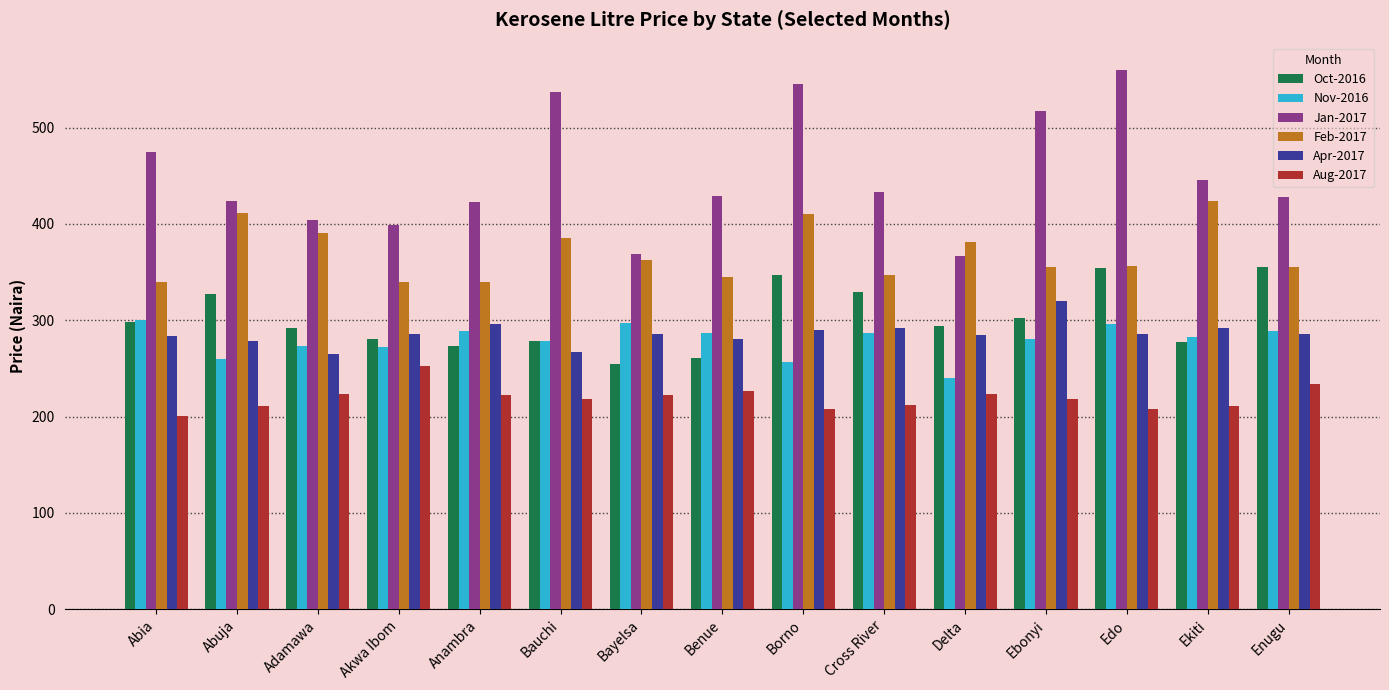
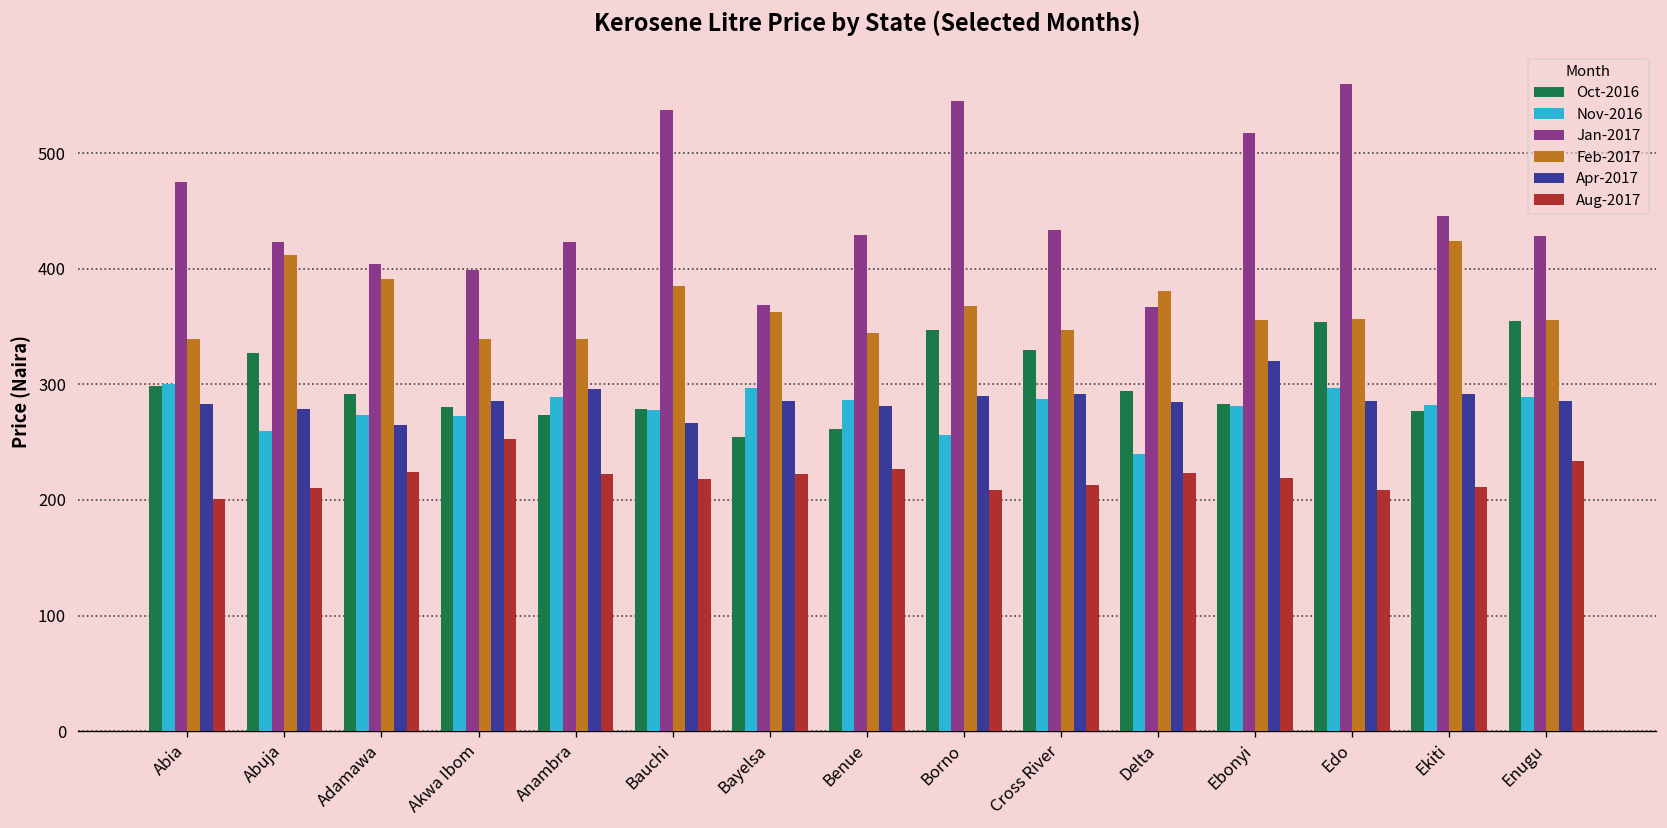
  {
    "Oct-2016": {
      "Abia": 300,
      "Abuja": 330,
      "Adamawa": 290,
      "Akwa Ibom": 280,
      "Anambra": 270,
      "Bauchi": 280,
      "Bayelsa": 250,
      "Benue": 260,
      "Borno": 350,
      "Cross River": 330,
      "Delta": 290,
-     "Ebonyi": 300,
+     "Ebonyi": 280,
      "Edo": 350,
      "Ekiti": 280,
      "Enugu": 350
    },
    "Nov-2016": {
      "Abia": 300,
      "Abuja": 260,
      "Adamawa": 270,
      "Akwa Ibom": 270,
      "Anambra": 290,
      "Bauchi": 280,
      "Bayelsa": 300,
      "Benue": 290,
      "Borno": 260,
      "Cross River": 290,
      "Delta": 240,
      "Ebonyi": 280,
      "Edo": 300,
      "Ekiti": 280,
      "Enugu": 290
    },
    "Jan-2017": {
      "Abia": 480,
      "Abuja": 420,
      "Adamawa": 400,
      "Akwa Ibom": 400,
      "Anambra": 420,
      "Bauchi": 540,
      "Bayelsa": 370,
      "Benue": 430,
      "Borno": 540,
      "Cross River": 430,
      "Delta": 370,
      "Ebonyi": 520,
      "Edo": 560,
      "Ekiti": 450,
      "Enugu": 430
    },
    "Feb-2017": {
      "Abia": 340,
      "Abuja": 410,
      "Adamawa": 390,
      "Akwa Ibom": 340,
      "Anambra": 340,
      "Bauchi": 390,
      "Bayelsa": 360,
      "Benue": 340,
-     "Borno": 410,
+     "Borno": 370,
      "Cross River": 350,
      "Delta": 380,
      "Ebonyi": 360,
      "Edo": 360,
      "Ekiti": 420,
      "Enugu": 360
    },
    "Apr-2017": {
      "Abia": 280,
      "Abuja": 280,
      "Adamawa": 260,
      "Akwa Ibom": 290,
      "Anambra": 300,
      "Bauchi": 270,
      "Bayelsa": 290,
      "Benue": 280,
      "Borno": 290,
      "Cross River": 290,
      "Delta": 280,
      "Ebonyi": 320,
      "Edo": 290,
      "Ekiti": 290,
      "Enugu": 290
    },
    "Aug-2017": {
      "Abia": 200,
      "Abuja": 210,
      "Adamawa": 220,
      "Akwa Ibom": 250,
      "Anambra": 220,
      "Bauchi": 220,
      "Bayelsa": 220,
      "Benue": 230,
      "Borno": 210,
      "Cross River": 210,
      "Delta": 220,
      "Ebonyi": 220,
      "Edo": 210,
      "Ekiti": 210,
      "Enugu": 230
    }
  }
